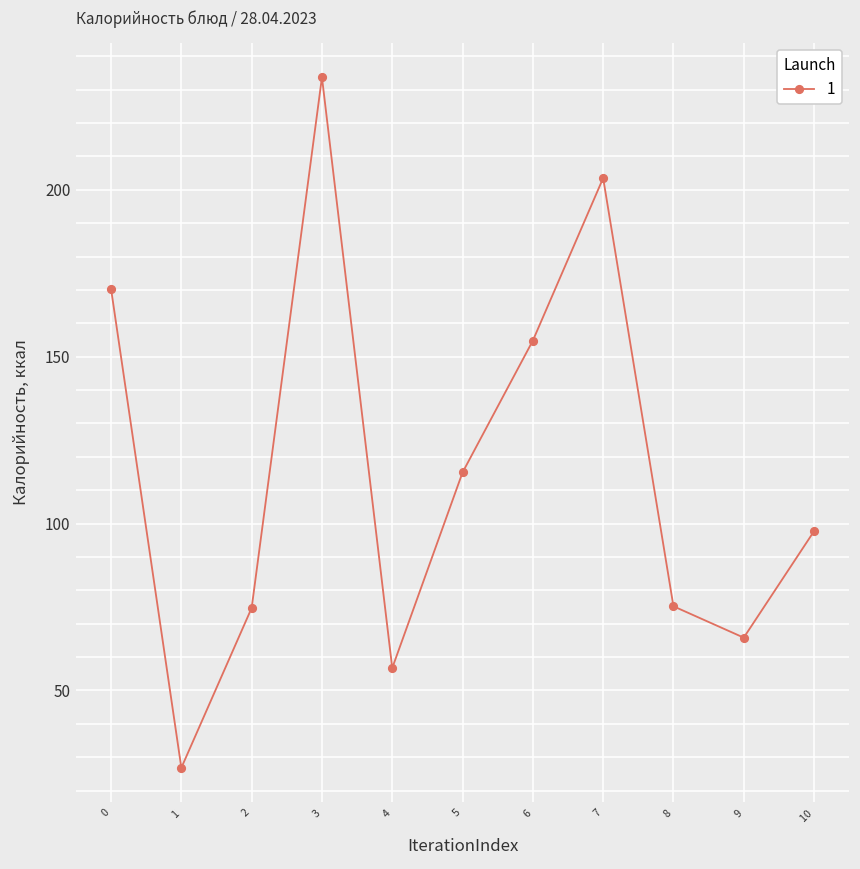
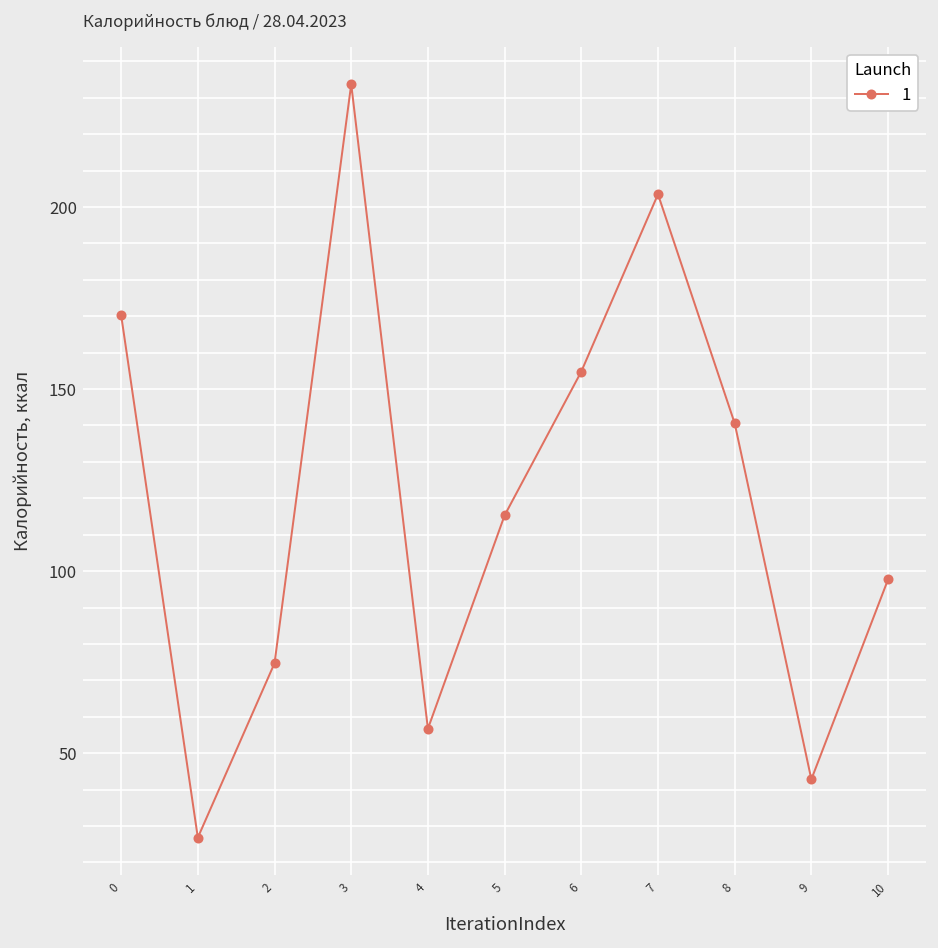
  {
    "0": 170,
    "1": 27,
    "2": 75,
    "3": 234,
    "4": 57,
    "5": 115,
    "6": 155,
    "7": 204,
-   "8": 75,
-   "9": 66,
+   "8": 141,
+   "9": 43,
    "10": 98
  }
